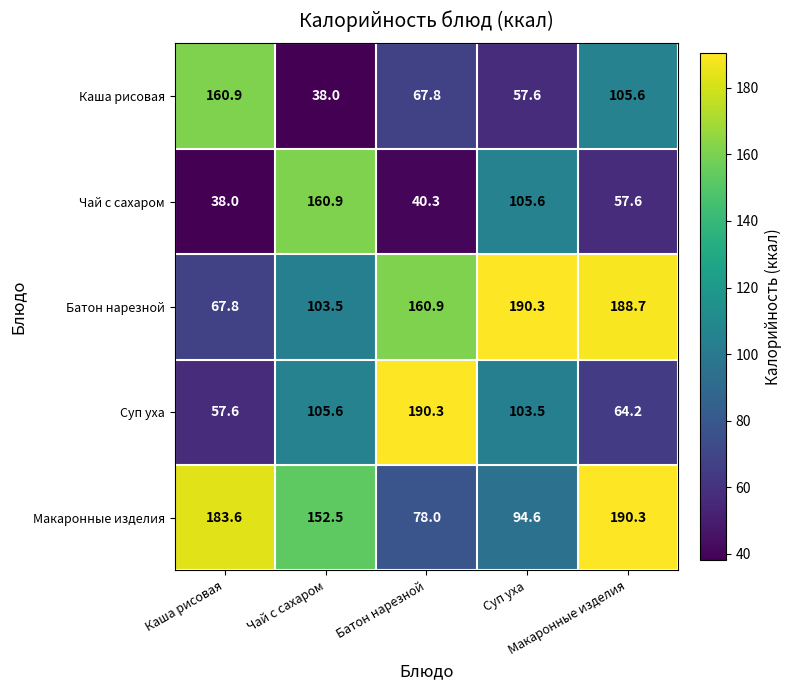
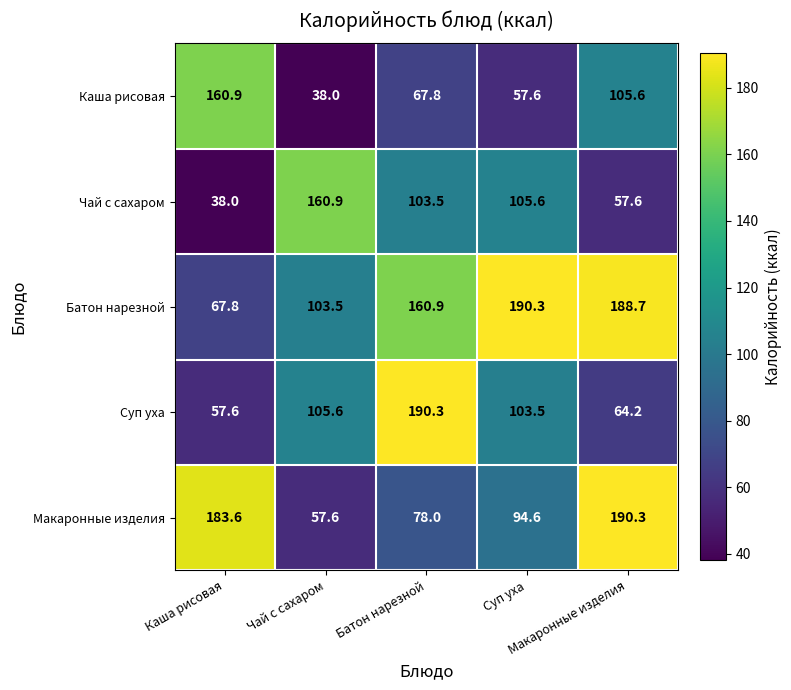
  {
    "Каша рисовая": {
      "Каша рисовая": 160.9,
      "Чай с сахаром": 38.0,
      "Батон нарезной": 67.8,
      "Суп уха": 57.6,
      "Макаронные изделия": 105.6
    },
    "Чай с сахаром": {
      "Каша рисовая": 38.0,
      "Чай с сахаром": 160.9,
-     "Батон нарезной": 40.3,
+     "Батон нарезной": 103.5,
      "Суп уха": 105.6,
      "Макаронные изделия": 57.6
    },
    "Батон нарезной": {
      "Каша рисовая": 67.8,
      "Чай с сахаром": 103.5,
      "Батон нарезной": 160.9,
      "Суп уха": 190.3,
      "Макаронные изделия": 188.7
    },
    "Суп уха": {
      "Каша рисовая": 57.6,
      "Чай с сахаром": 105.6,
      "Батон нарезной": 190.3,
      "Суп уха": 103.5,
      "Макаронные изделия": 64.2
    },
    "Макаронные изделия": {
      "Каша рисовая": 183.6,
-     "Чай с сахаром": 152.5,
+     "Чай с сахаром": 57.6,
      "Батон нарезной": 78.0,
      "Суп уха": 94.6,
      "Макаронные изделия": 190.3
    }
  }
